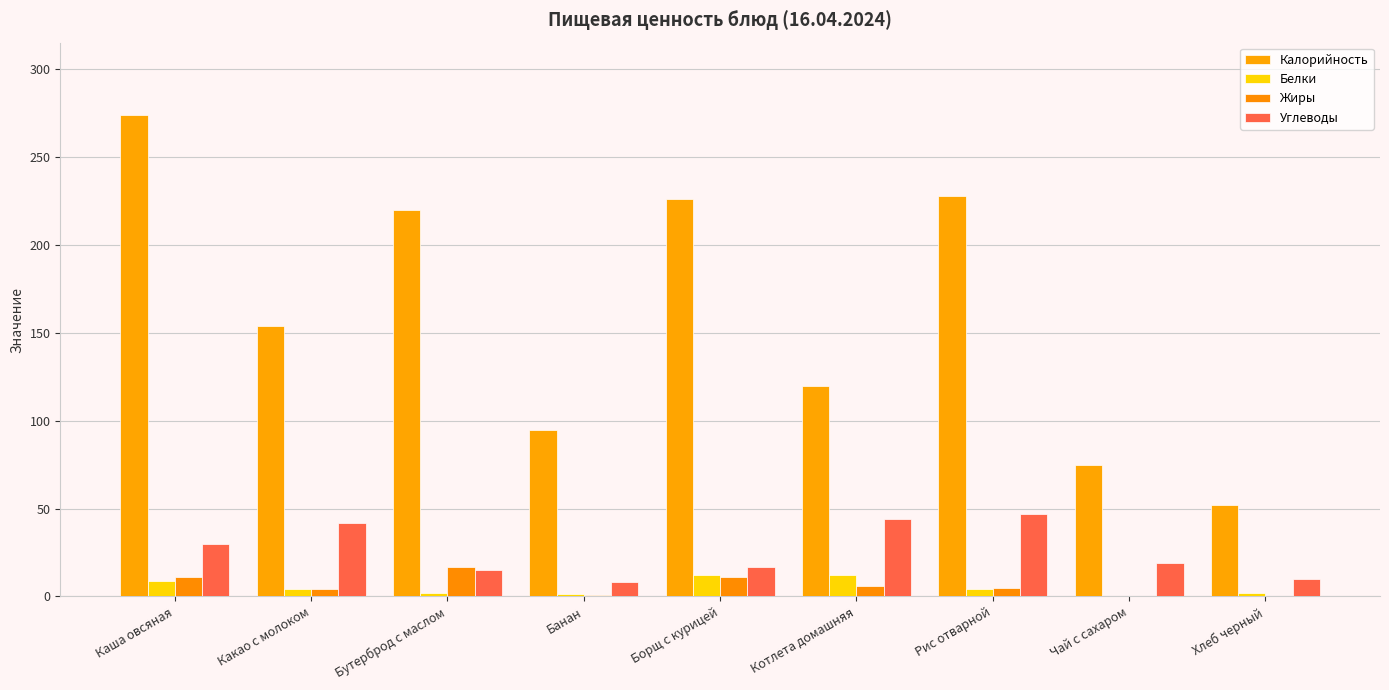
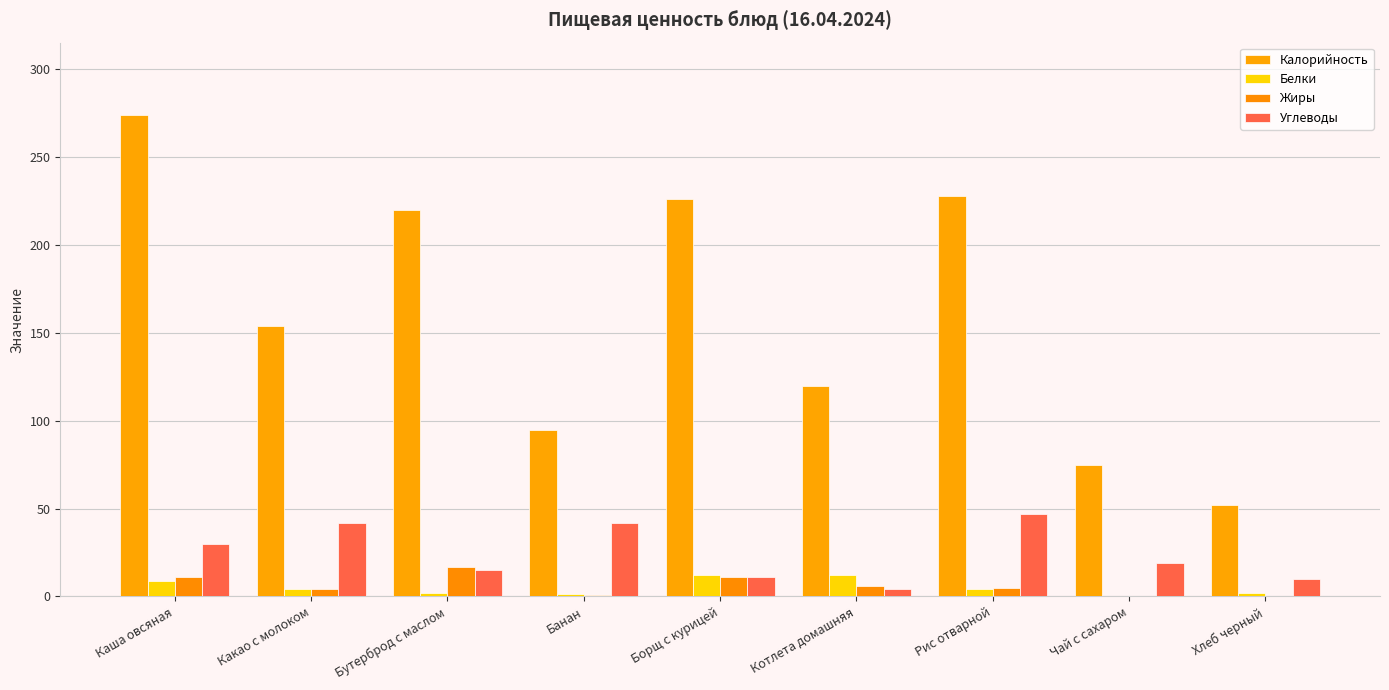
  {
    "Углеводы": {
      "Каша овсяная": 30,
      "Какао с молоком": 42,
      "Бутерброд с маслом": 15,
-     "Банан": 8,
-     "Борщ с курицей": 17,
-     "Котлета домашняя": 44,
+     "Банан": 42,
+     "Борщ с курицей": 11,
+     "Котлета домашняя": 4,
      "Рис отварной": 47,
      "Чай с сахаром": 19,
      "Хлеб черный": 10
    }
  }
